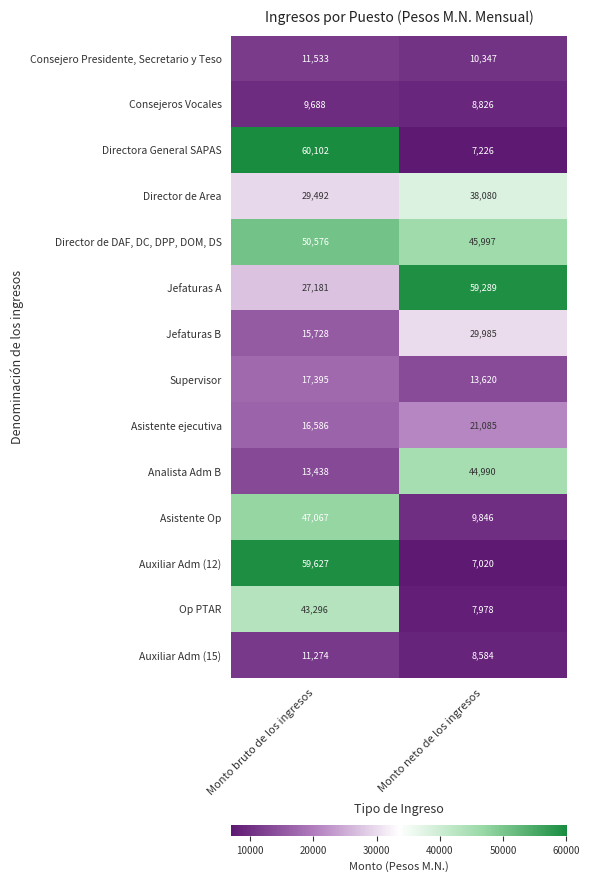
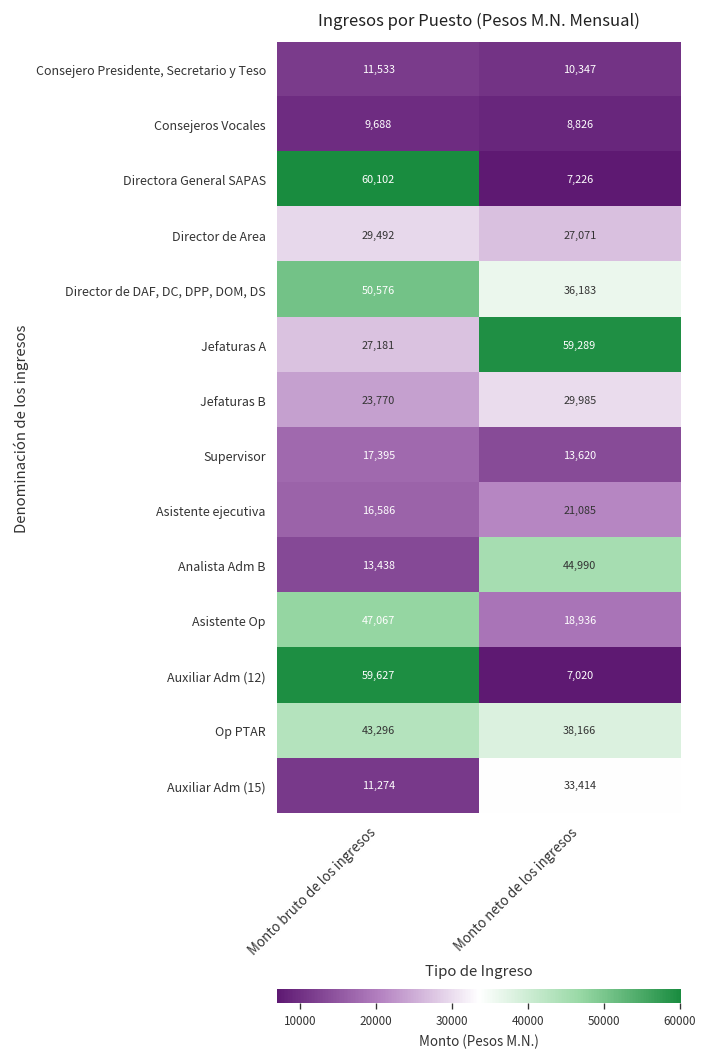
  {
    "Consejero Presidente, Secretario y Teso": {
      "Monto bruto de los ingresos": "11,533",
      "Monto neto de los ingresos": "10,347"
    },
    "Consejeros Vocales": {
      "Monto bruto de los ingresos": "9,688",
      "Monto neto de los ingresos": "8,826"
    },
    "Directora General SAPAS": {
      "Monto bruto de los ingresos": "60,102",
      "Monto neto de los ingresos": "7,226"
    },
    "Director de Area": {
      "Monto bruto de los ingresos": "29,492",
-     "Monto neto de los ingresos": "38,080"
+     "Monto neto de los ingresos": "27,071"
    },
    "Director de DAF, DC, DPP, DOM, DS": {
      "Monto bruto de los ingresos": "50,576",
-     "Monto neto de los ingresos": "45,997"
+     "Monto neto de los ingresos": "36,183"
    },
    "Jefaturas A": {
      "Monto bruto de los ingresos": "27,181",
      "Monto neto de los ingresos": "59,289"
    },
    "Jefaturas B": {
-     "Monto bruto de los ingresos": "15,728",
+     "Monto bruto de los ingresos": "23,770",
      "Monto neto de los ingresos": "29,985"
    },
    "Supervisor": {
      "Monto bruto de los ingresos": "17,395",
      "Monto neto de los ingresos": "13,620"
    },
    "Asistente ejecutiva": {
      "Monto bruto de los ingresos": "16,586",
      "Monto neto de los ingresos": "21,085"
    },
    "Analista Adm B": {
      "Monto bruto de los ingresos": "13,438",
      "Monto neto de los ingresos": "44,990"
    },
    "Asistente Op": {
      "Monto bruto de los ingresos": "47,067",
-     "Monto neto de los ingresos": "9,846"
+     "Monto neto de los ingresos": "18,936"
    },
    "Auxiliar Adm (12)": {
      "Monto bruto de los ingresos": "59,627",
      "Monto neto de los ingresos": "7,020"
    },
    "Op PTAR": {
      "Monto bruto de los ingresos": "43,296",
-     "Monto neto de los ingresos": "7,978"
+     "Monto neto de los ingresos": "38,166"
    },
    "Auxiliar Adm (15)": {
      "Monto bruto de los ingresos": "11,274",
-     "Monto neto de los ingresos": "8,584"
+     "Monto neto de los ingresos": "33,414"
    }
  }
